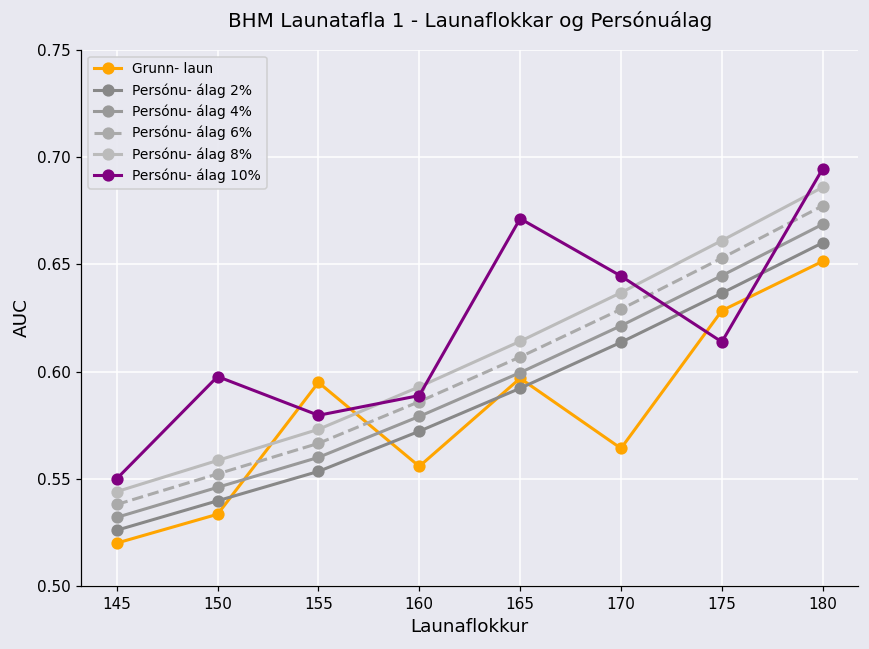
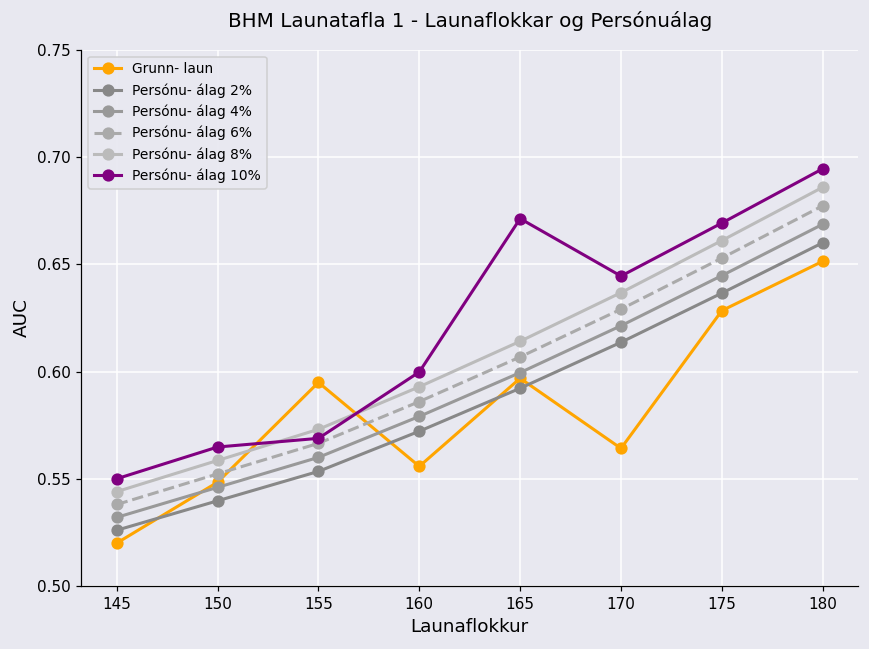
  {
    "Grunn- laun": {
      "145": 0.520,
-     "150": 0.533,
+     "150": 0.548,
      "155": 0.595,
      "160": 0.556,
      "165": 0.597,
      "170": 0.564,
      "175": 0.628,
      "180": 0.651
    },
    "Persónu- álag 10%": {
      "145": 0.550,
-     "150": 0.598,
-     "155": 0.580,
-     "160": 0.589,
+     "150": 0.565,
+     "155": 0.569,
+     "160": 0.600,
      "165": 0.671,
      "170": 0.645,
-     "175": 0.614,
+     "175": 0.669,
      "180": 0.695
    }
  }
